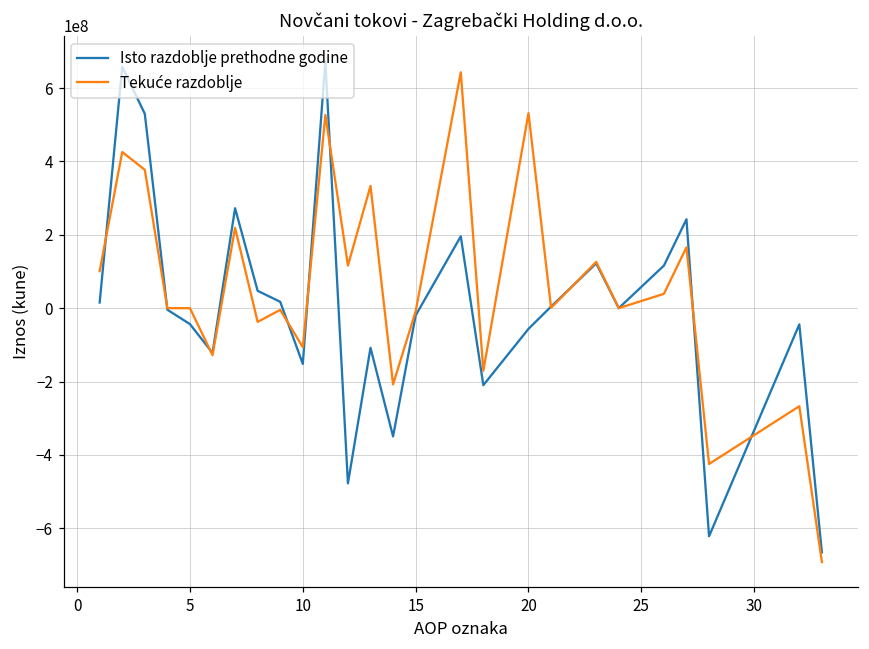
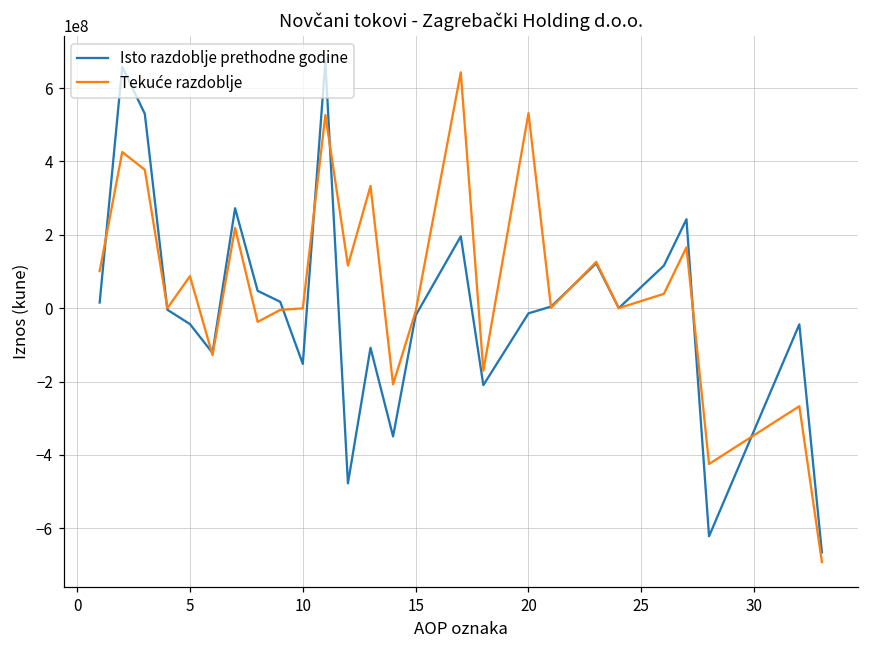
  {
    "Isto razdoblje prethodne godine": {
      "5": -40000000,
      "10": -150000000,
      "15": -20000000,
-     "20": -60000000
+     "20": -10000000
    },
    "Tekuće razdoblje": {
-     "5": 0,
-     "10": -110000000,
+     "5": 90000000,
+     "10": 0,
      "15": -10000000,
      "20": 530000000
    }
  }
